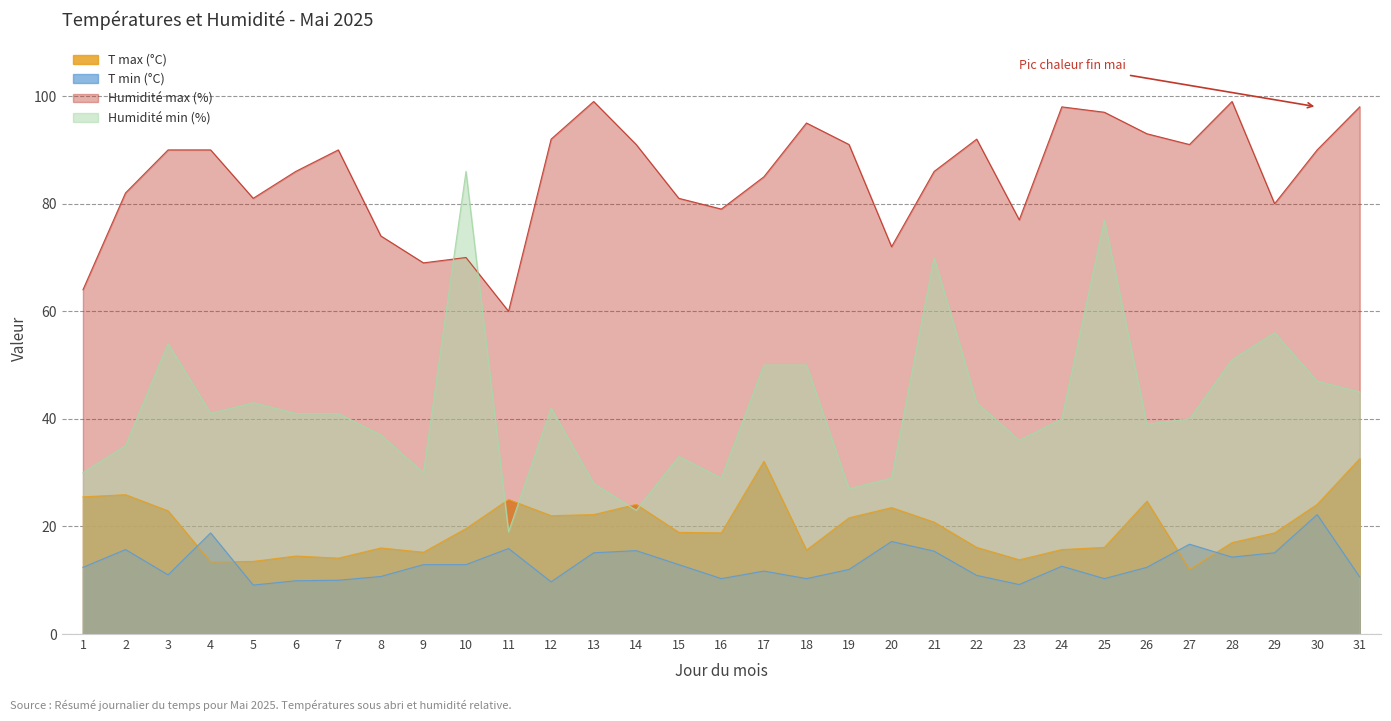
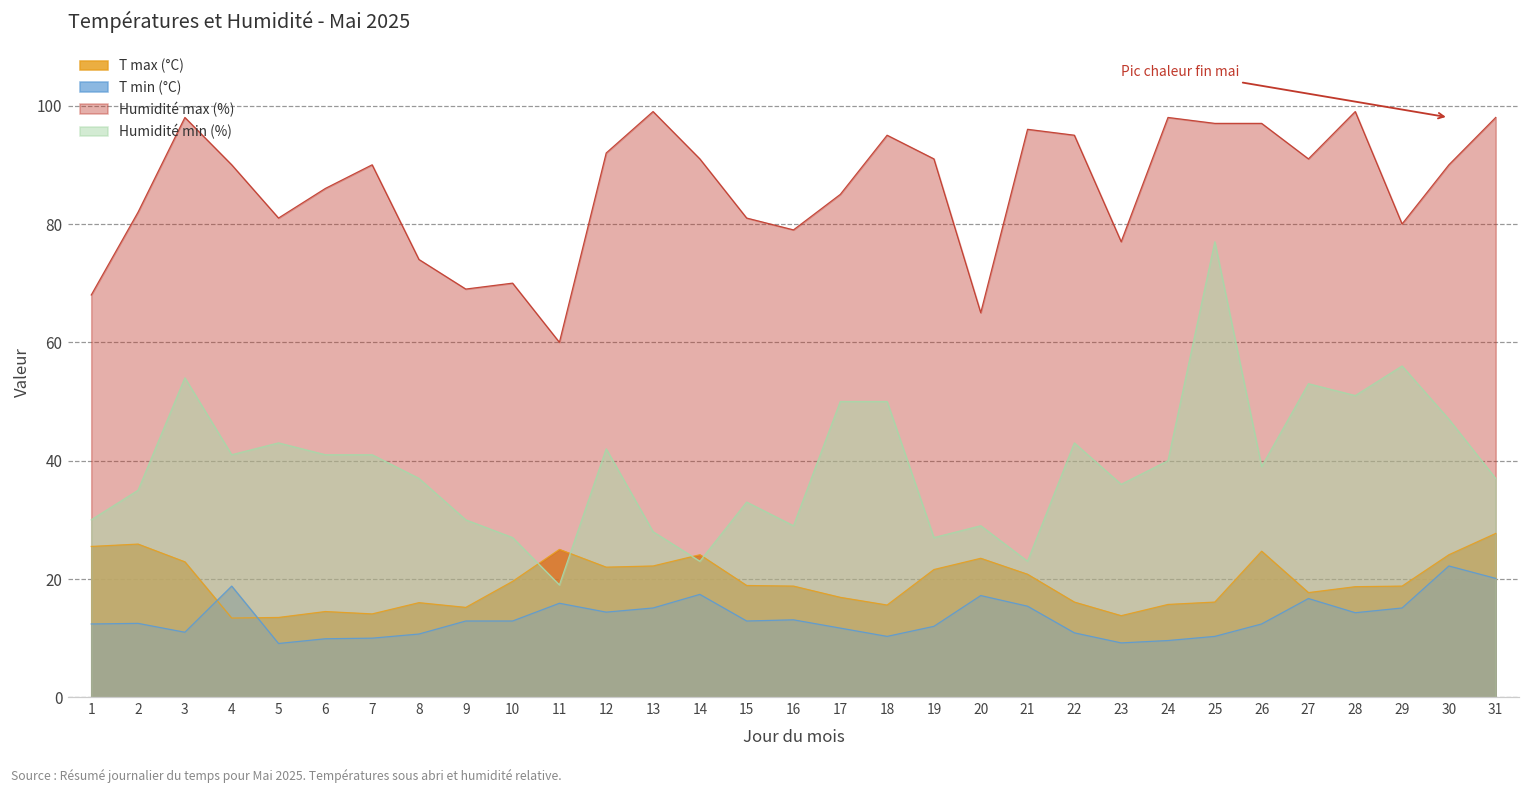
  {
    "T max (°C)": {
      "1": 26,
      "2": 26,
      "3": 23,
      "4": 13,
      "5": 14,
      "6": 15,
      "7": 14,
      "8": 16,
      "9": 15,
      "10": 20,
      "11": 25,
      "12": 22,
      "13": 22,
      "14": 24,
      "15": 19,
      "16": 19,
-     "17": 32,
+     "17": 17,
      "18": 16,
      "19": 22,
      "20": 24,
      "21": 21,
      "22": 16,
      "23": 14,
      "24": 16,
      "25": 16,
      "26": 25,
-     "27": 12,
-     "28": 17,
+     "27": 18,
+     "28": 19,
      "29": 19,
      "30": 24,
-     "31": 33
+     "31": 28
    },
    "T min (°C)": {
      "1": 12,
-     "2": 16,
+     "2": 13,
      "3": 11,
      "4": 19,
      "5": 9,
      "6": 10,
      "7": 10,
      "8": 11,
      "9": 13,
      "10": 13,
      "11": 16,
-     "12": 10,
+     "12": 14,
      "13": 15,
-     "14": 16,
+     "14": 17,
      "15": 13,
-     "16": 10,
+     "16": 13,
      "17": 12,
      "18": 10,
      "19": 12,
      "20": 17,
      "21": 15,
      "22": 11,
      "23": 9,
-     "24": 13,
+     "24": 10,
      "25": 10,
      "26": 12,
      "27": 17,
      "28": 14,
      "29": 15,
      "30": 22,
-     "31": 11
+     "31": 20
    },
    "Humidité max (%)": {
-     "1": 64,
+     "1": 68,
      "2": 82,
-     "3": 90,
+     "3": 98,
      "4": 90,
      "5": 81,
      "6": 86,
      "7": 90,
      "8": 74,
      "9": 69,
      "10": 70,
      "11": 60,
      "12": 92,
      "13": 99,
      "14": 91,
      "15": 81,
      "16": 79,
      "17": 85,
      "18": 95,
      "19": 91,
-     "20": 72,
-     "21": 86,
-     "22": 92,
+     "20": 65,
+     "21": 96,
+     "22": 95,
      "23": 77,
      "24": 98,
      "25": 97,
-     "26": 93,
+     "26": 97,
      "27": 91,
      "28": 99,
      "29": 80,
      "30": 90,
      "31": 98
    },
    "Humidité min (%)": {
      "1": 30,
      "2": 35,
      "3": 54,
      "4": 41,
      "5": 43,
      "6": 41,
      "7": 41,
      "8": 37,
      "9": 30,
-     "10": 86,
+     "10": 27,
      "11": 19,
      "12": 42,
      "13": 28,
      "14": 23,
      "15": 33,
      "16": 29,
      "17": 50,
      "18": 50,
      "19": 27,
      "20": 29,
-     "21": 70,
+     "21": 23,
      "22": 43,
      "23": 36,
      "24": 40,
      "25": 77,
      "26": 39,
-     "27": 40,
+     "27": 53,
      "28": 51,
      "29": 56,
      "30": 47,
-     "31": 45
+     "31": 37
    }
  }
